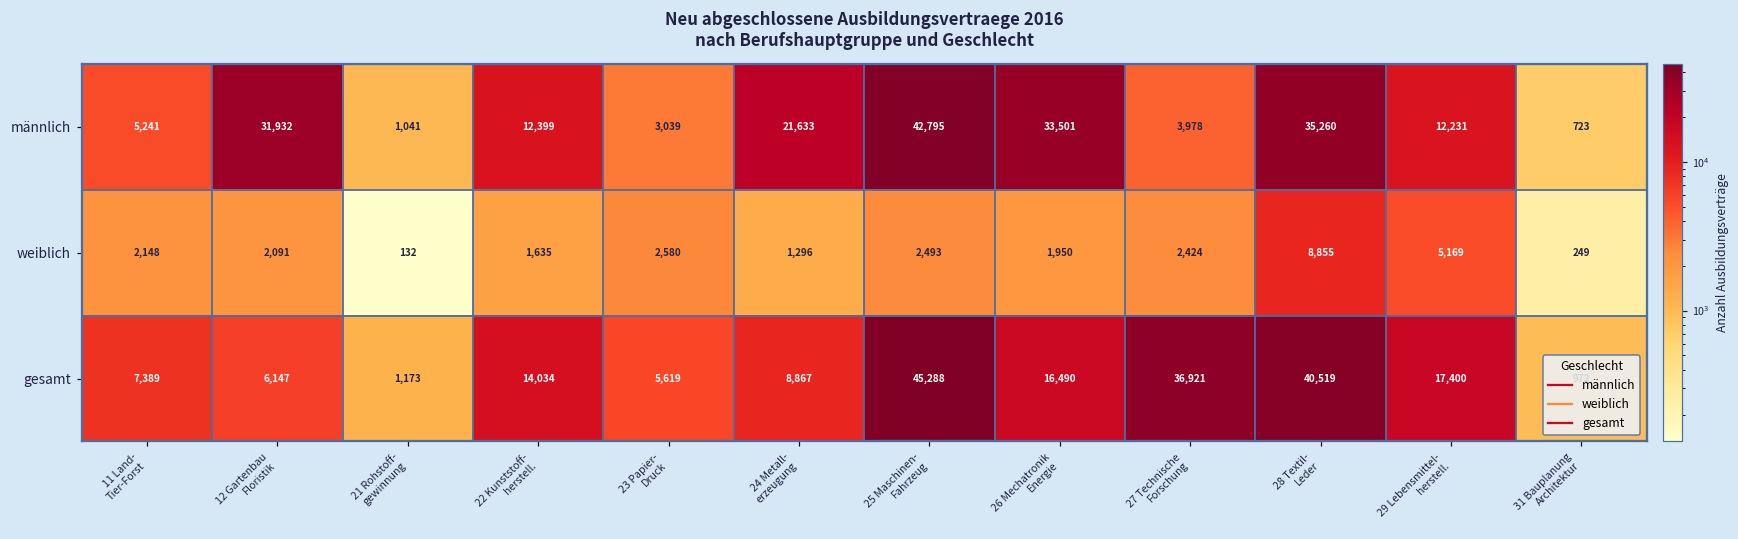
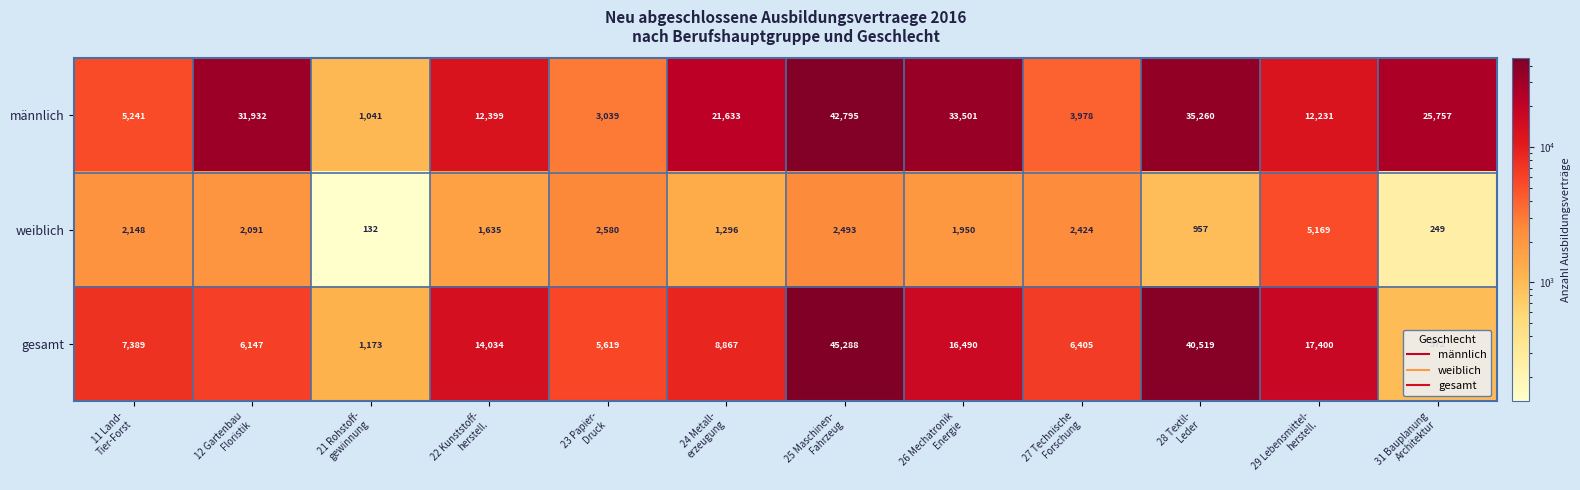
  {
    "männlich": {
      "11 Land- Tier-Forst": "5,241",
      "12 Gartenbau Floristik": "31,932",
      "21 Rohstoff- gewinnung": "1,041",
      "22 Kunststoff- herstell.": "12,399",
      "23 Papier- Druck": "3,039",
      "24 Metall- erzeugung": "21,633",
      "25 Maschinen- Fahrzeug": "42,795",
      "26 Mechatronik Energie": "33,501",
      "27 Technische Forschung": "3,978",
      "28 Textil- Leder": "35,260",
      "29 Lebensmittel- herstell.": "12,231",
-     "31 Bauplanung Architektur": "723"
+     "31 Bauplanung Architektur": "25,757"
    },
    "weiblich": {
      "11 Land- Tier-Forst": "2,148",
      "12 Gartenbau Floristik": "2,091",
      "21 Rohstoff- gewinnung": "132",
      "22 Kunststoff- herstell.": "1,635",
      "23 Papier- Druck": "2,580",
      "24 Metall- erzeugung": "1,296",
      "25 Maschinen- Fahrzeug": "2,493",
      "26 Mechatronik Energie": "1,950",
      "27 Technische Forschung": "2,424",
-     "28 Textil- Leder": "8,855",
+     "28 Textil- Leder": "957",
      "29 Lebensmittel- herstell.": "5,169",
      "31 Bauplanung Architektur": "249"
    },
    "gesamt": {
      "11 Land- Tier-Forst": "7,389",
      "12 Gartenbau Floristik": "6,147",
      "21 Rohstoff- gewinnung": "1,173",
      "22 Kunststoff- herstell.": "14,034",
      "23 Papier- Druck": "5,619",
      "24 Metall- erzeugung": "8,867",
      "25 Maschinen- Fahrzeug": "45,288",
      "26 Mechatronik Energie": "16,490",
-     "27 Technische Forschung": "36,921",
+     "27 Technische Forschung": "6,405",
      "28 Textil- Leder": "40,519",
      "29 Lebensmittel- herstell.": "17,400"
    }
  }
